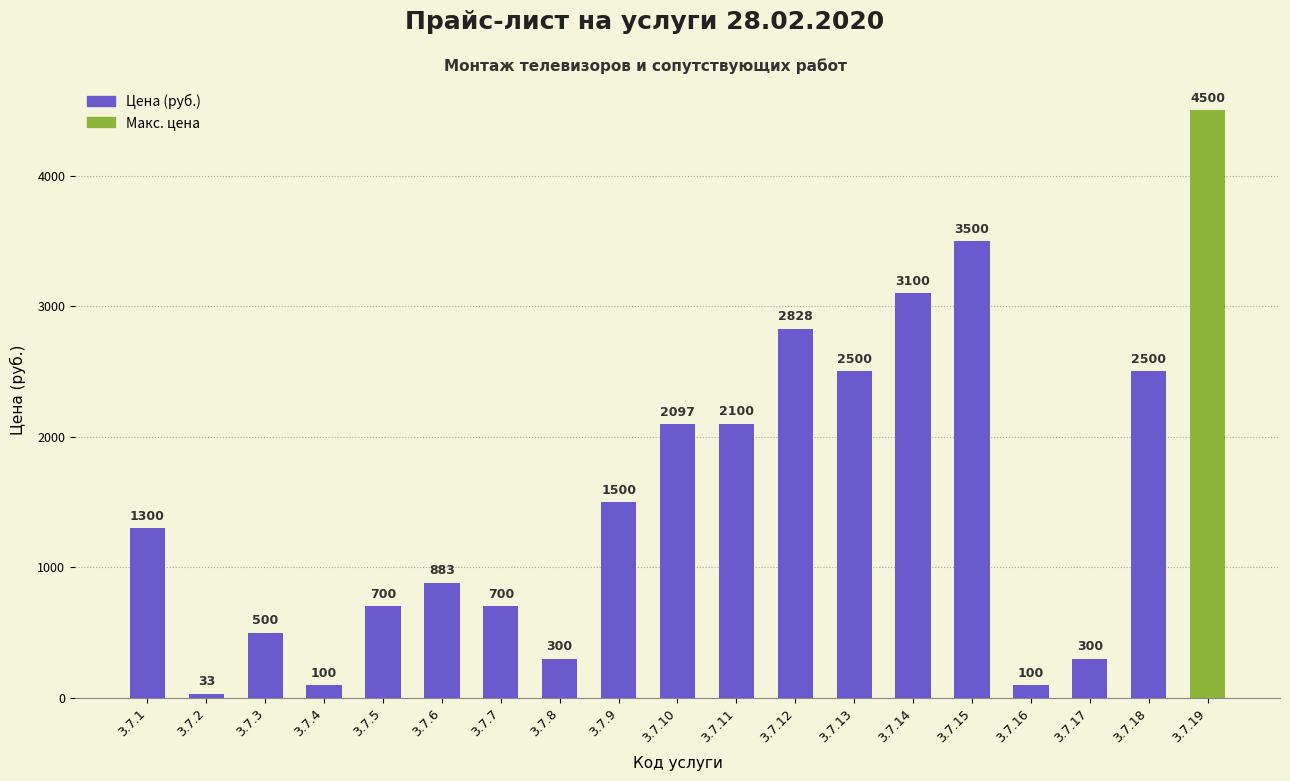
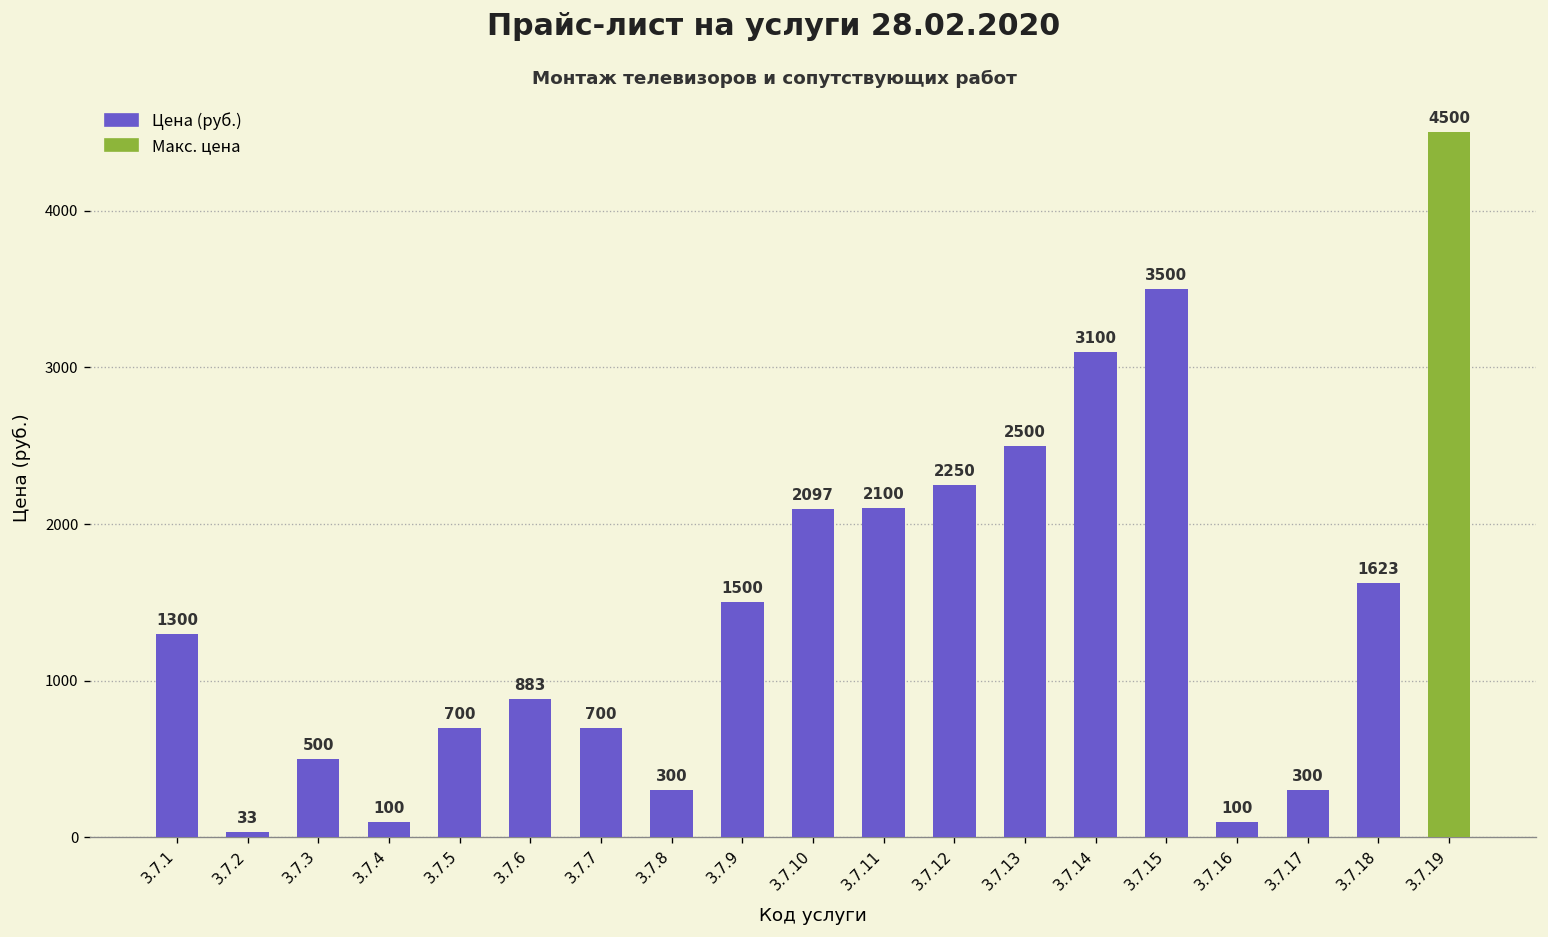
  {
    "3.7.1": 1300,
    "3.7.2": 33,
    "3.7.3": 500,
    "3.7.4": 100,
    "3.7.5": 700,
    "3.7.6": 883,
    "3.7.7": 700,
    "3.7.8": 300,
    "3.7.9": 1500,
    "3.7.10": 2097,
    "3.7.11": 2100,
-   "3.7.12": 2828,
+   "3.7.12": 2250,
    "3.7.13": 2500,
    "3.7.14": 3100,
    "3.7.15": 3500,
    "3.7.16": 100,
    "3.7.17": 300,
-   "3.7.18": 2500,
+   "3.7.18": 1623,
    "3.7.19": 4500
  }
